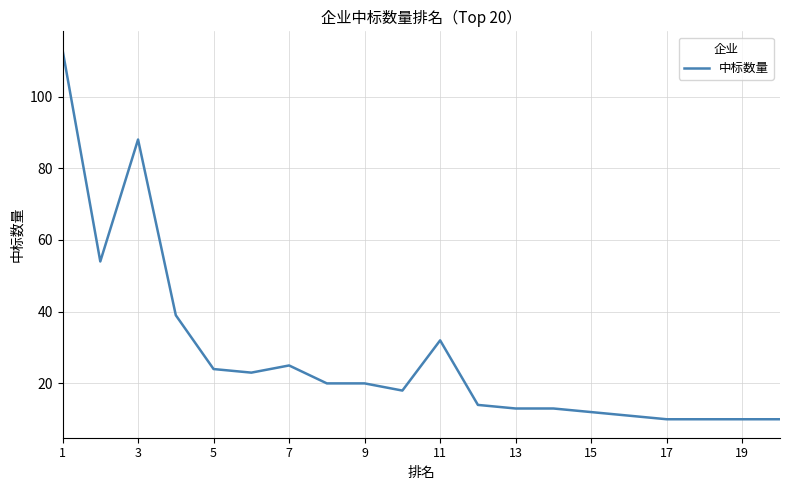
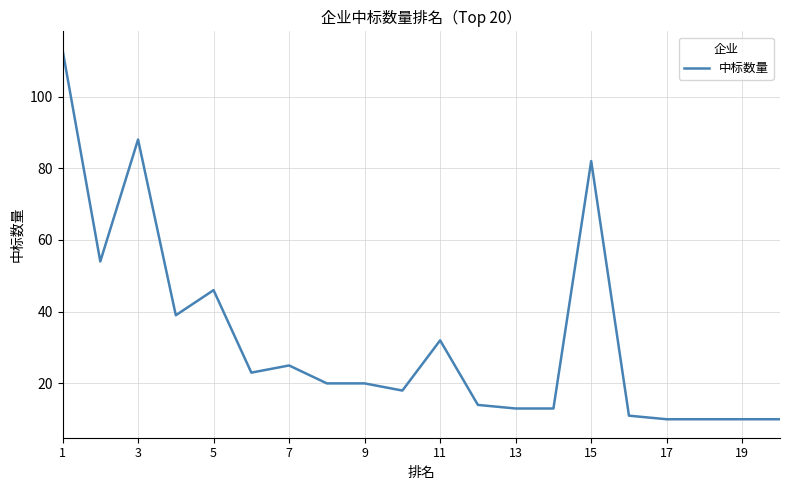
  {
    "1": 113,
    "3": 88,
-   "5": 24,
+   "5": 46,
    "7": 25,
    "9": 20,
    "11": 32,
    "13": 13,
-   "15": 12,
+   "15": 82,
    "17": 10,
    "19": 10
  }
